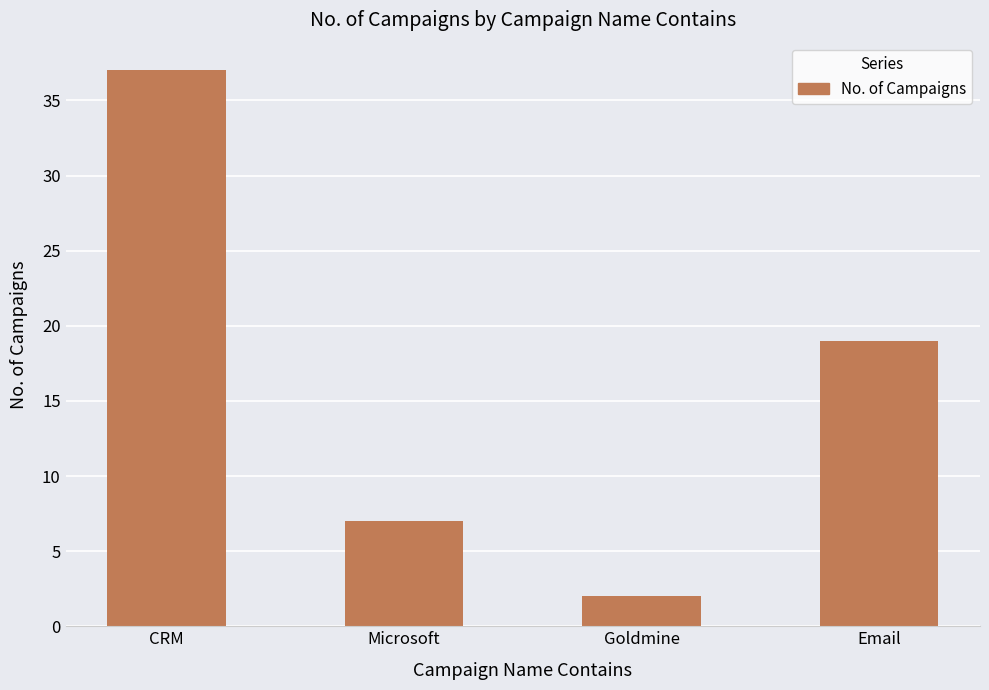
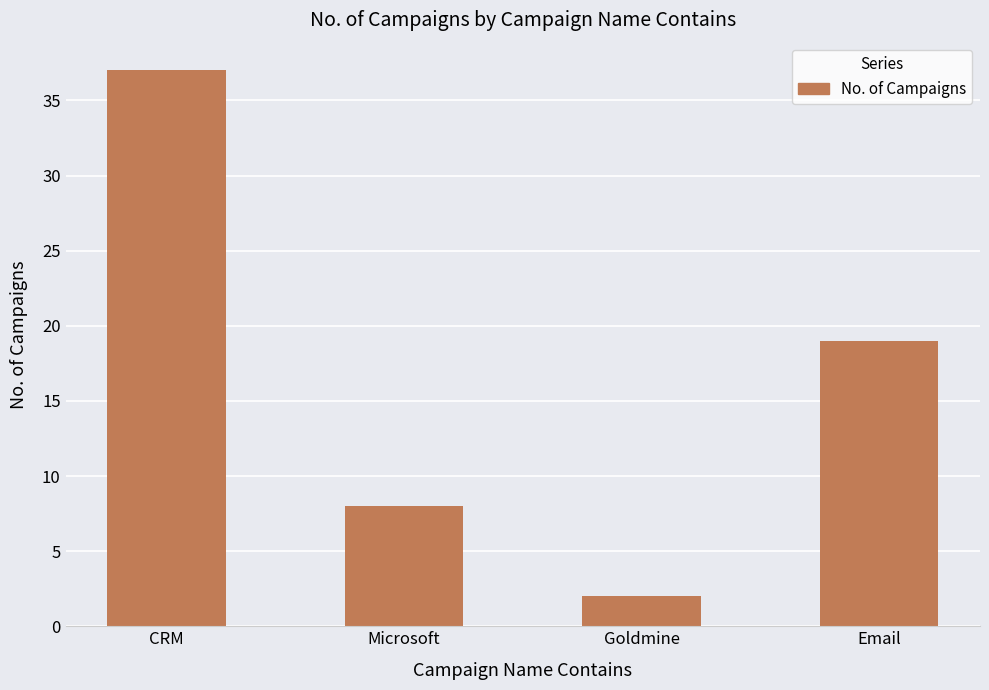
  {
    "CRM": 37,
-   "Microsoft": 7,
+   "Microsoft": 8,
    "Goldmine": 2,
    "Email": 19
  }
